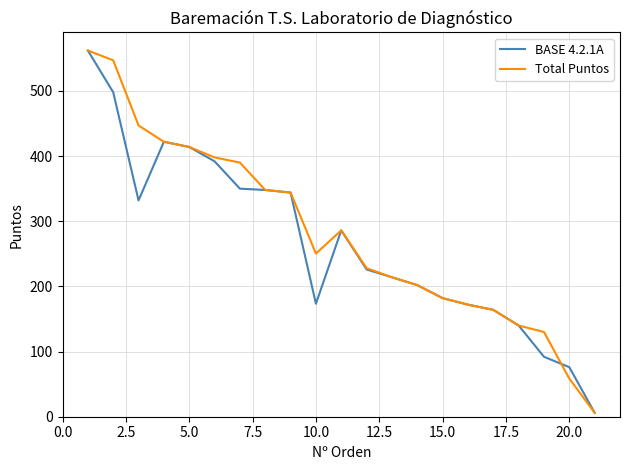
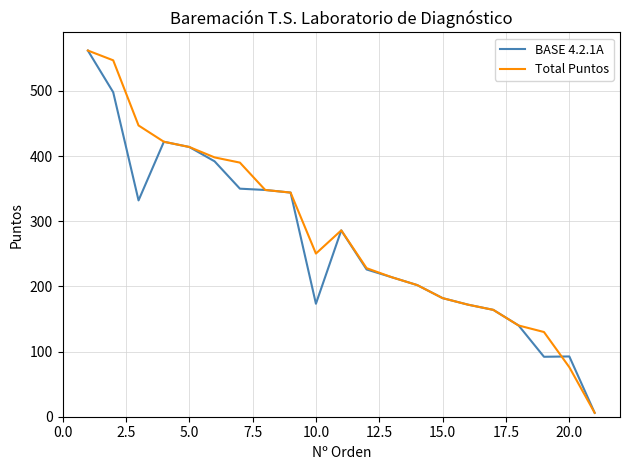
  {
    "BASE 4.2.1A": {
      "10.0": 170,
-     "20.0": 80
+     "20.0": 90
    },
    "Total Puntos": {
      "10.0": 250,
-     "20.0": 60
+     "20.0": 80
    }
  }
